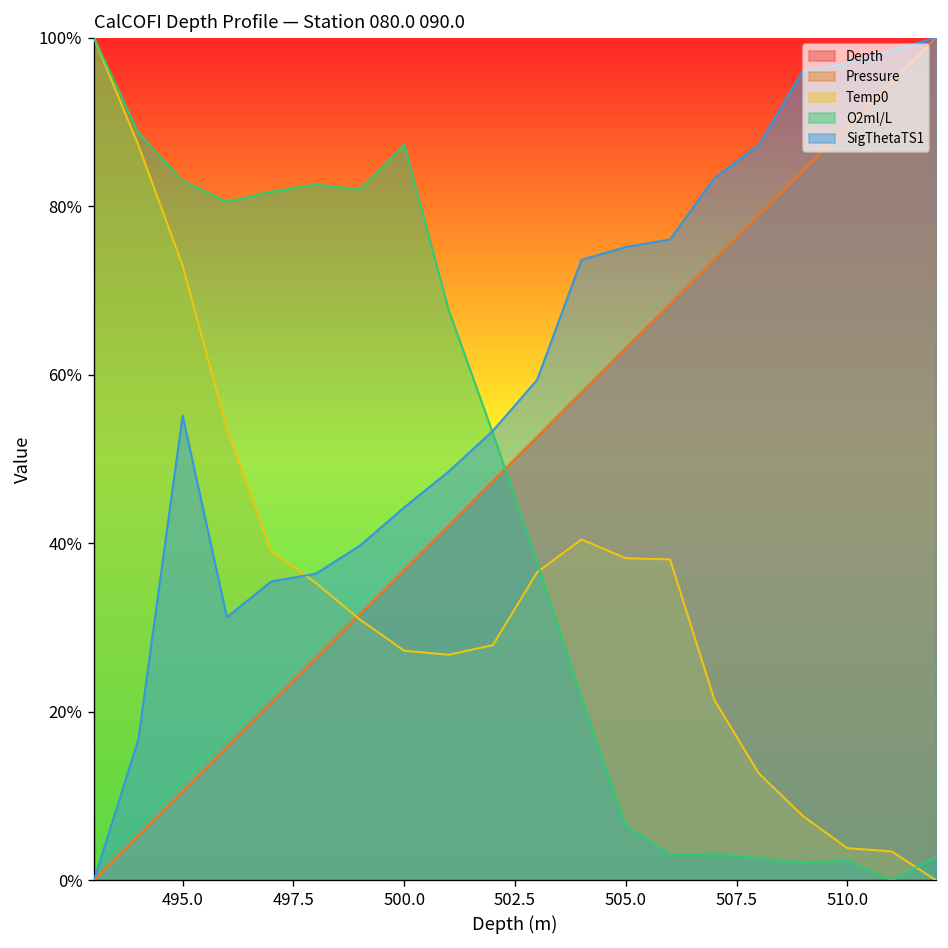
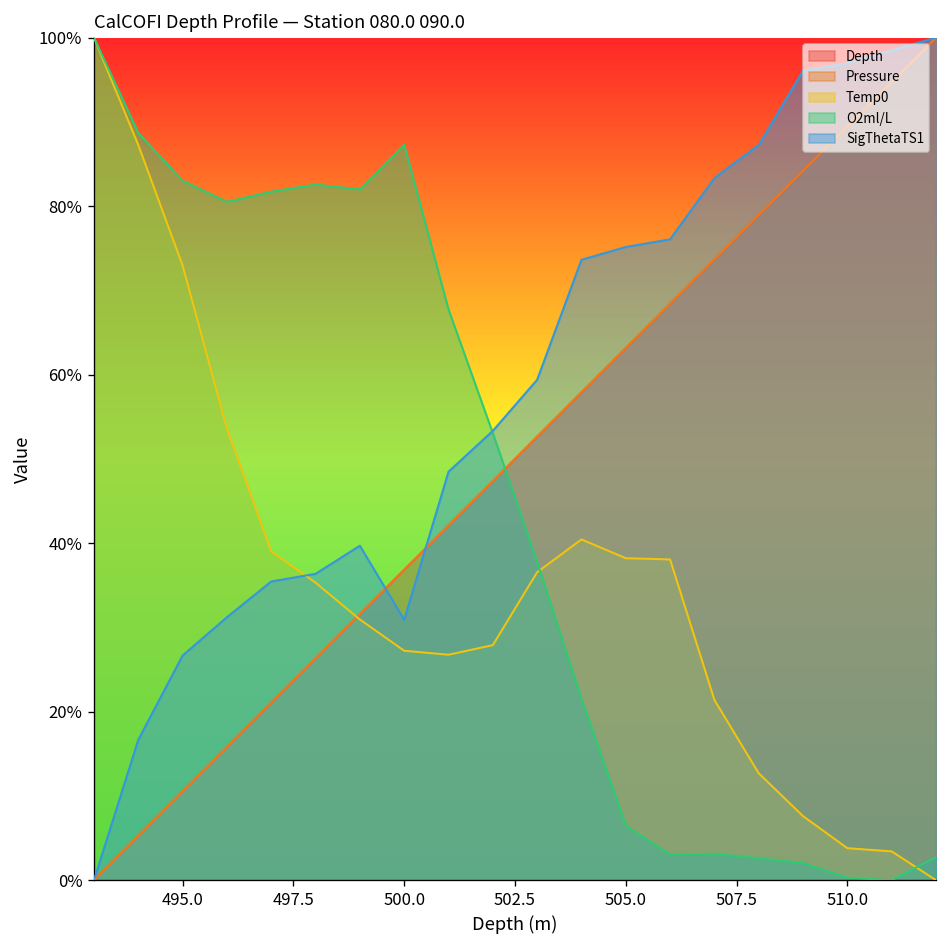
  {
    "O2ml/L": {
      "495.0": "83%",
      "500.0": "87%",
      "505.0": "6%",
-     "510.0": "2%"
+     "510.0": "0%"
    },
    "SigThetaTS1": {
-     "495.0": "55%",
-     "500.0": "44%",
+     "495.0": "27%",
+     "500.0": "31%",
      "505.0": "75%"
    }
  }
